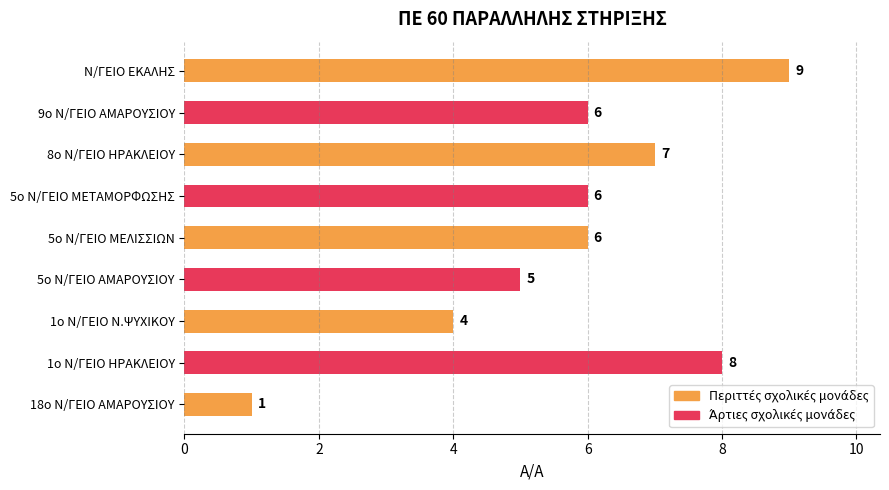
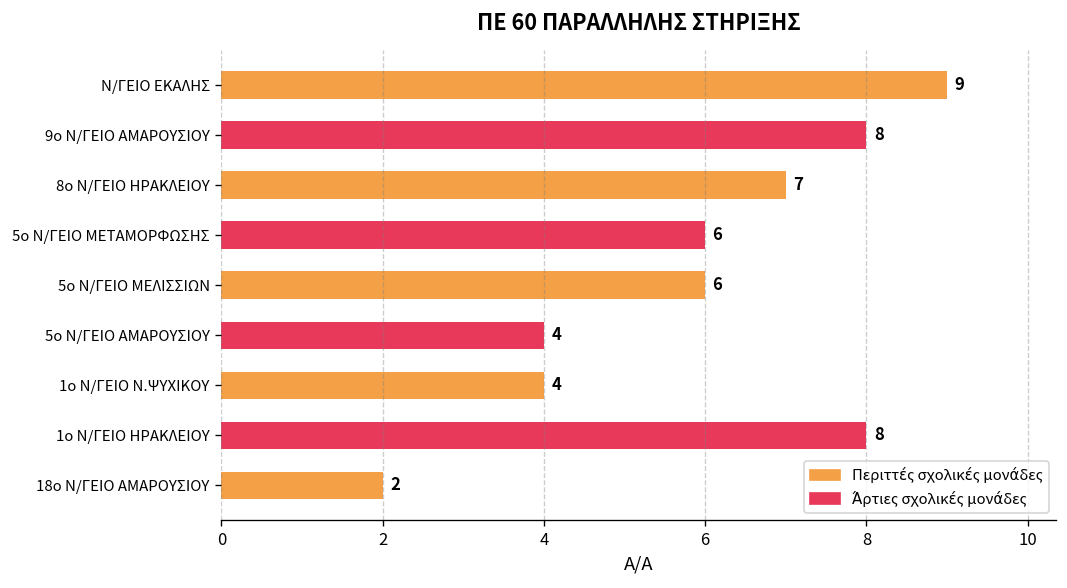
  {
    "Ν/ΓΕΙΟ ΕΚΑΛΗΣ": 9,
-   "9ο Ν/ΓΕΙΟ ΑΜΑΡΟΥΣΙΟΥ": 6,
+   "9ο Ν/ΓΕΙΟ ΑΜΑΡΟΥΣΙΟΥ": 8,
    "8ο Ν/ΓΕΙΟ ΗΡΑΚΛΕΙΟΥ": 7,
    "5ο Ν/ΓΕΙΟ ΜΕΤΑΜΟΡΦΩΣΗΣ": 6,
    "5ο Ν/ΓΕΙΟ ΜΕΛΙΣΣΙΩΝ": 6,
-   "5ο Ν/ΓΕΙΟ ΑΜΑΡΟΥΣΙΟΥ": 5,
+   "5ο Ν/ΓΕΙΟ ΑΜΑΡΟΥΣΙΟΥ": 4,
    "1ο Ν/ΓΕΙΟ Ν.ΨΥΧΙΚΟΥ": 4,
    "1ο Ν/ΓΕΙΟ ΗΡΑΚΛΕΙΟΥ": 8,
-   "18ο Ν/ΓΕΙΟ ΑΜΑΡΟΥΣΙΟΥ": 1
+   "18ο Ν/ΓΕΙΟ ΑΜΑΡΟΥΣΙΟΥ": 2
  }
